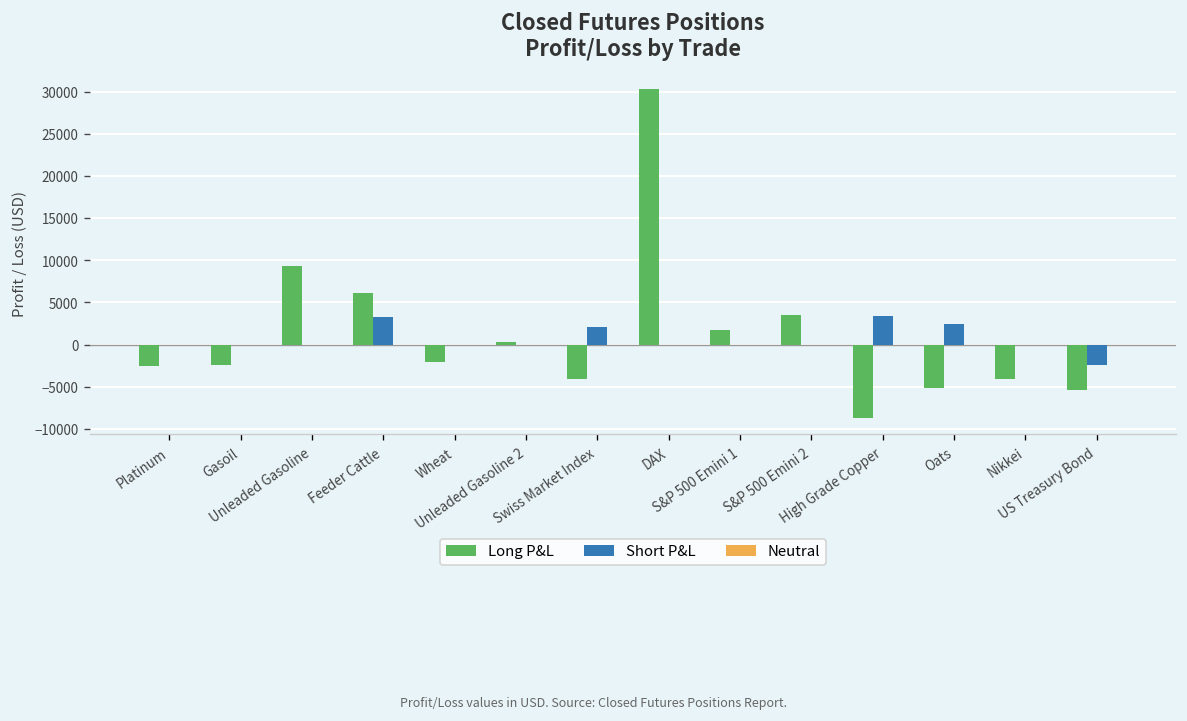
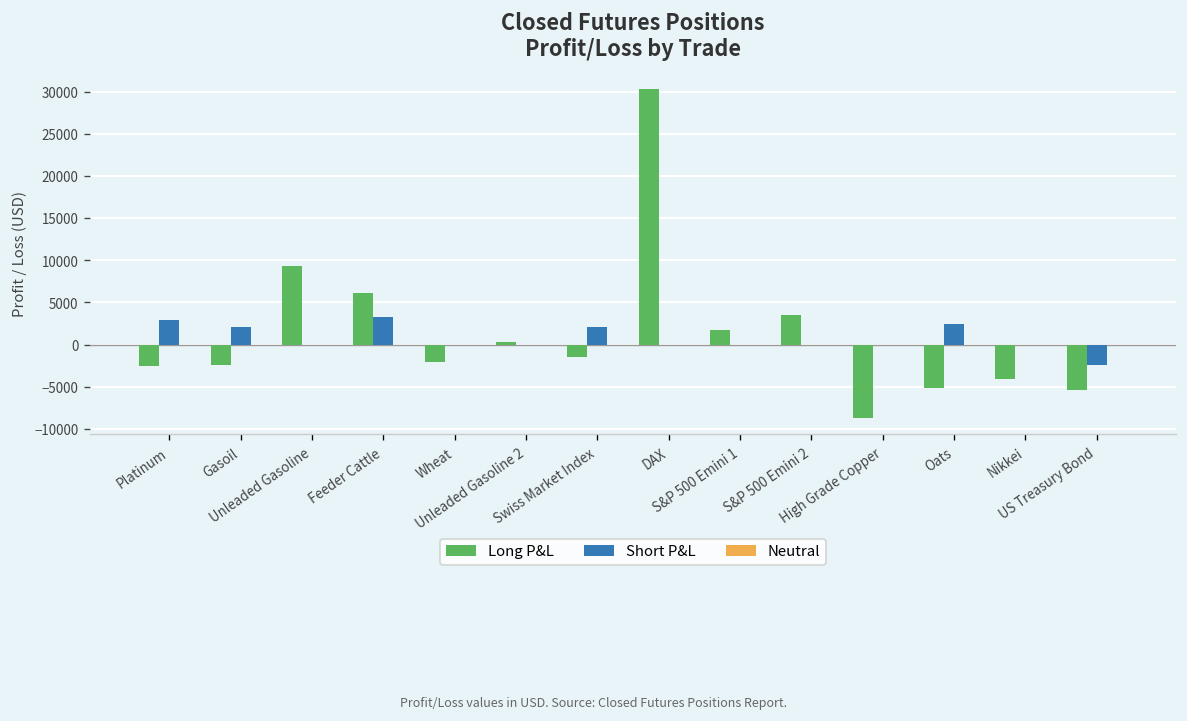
  {
    "Long P&L": {
      "Platinum": -3000,
      "Gasoil": -2000,
      "Unleaded Gasoline": 9000,
      "Feeder Cattle": 6000,
      "Wheat": -2000,
-     "Swiss Market Index": -4000,
+     "Swiss Market Index": -1000,
      "DAX": 30000,
      "S&P 500 Emini 1": 2000,
      "S&P 500 Emini 2": 4000,
      "High Grade Copper": -9000,
      "Oats": -5000,
      "Nikkei": -4000,
      "US Treasury Bond": -5000
    },
    "Short P&L": {
-     "Platinum": 0,
-     "Gasoil": 0,
+     "Platinum": 3000,
+     "Gasoil": 2000,
      "Unleaded Gasoline": 0,
      "Feeder Cattle": 3000,
      "Wheat": 0,
      "Unleaded Gasoline 2": 0,
      "Swiss Market Index": 2000,
      "DAX": 0,
      "S&P 500 Emini 1": 0,
      "S&P 500 Emini 2": 0,
-     "High Grade Copper": 3000,
+     "High Grade Copper": 0,
      "Oats": 2000,
      "Nikkei": 0,
      "US Treasury Bond": -2000
    },
    "Neutral": {
      "Platinum": 0,
      "Gasoil": 0,
      "Unleaded Gasoline": 0,
      "Feeder Cattle": 0,
      "Wheat": 0,
      "Unleaded Gasoline 2": 0,
      "Swiss Market Index": 0,
      "DAX": 0,
      "S&P 500 Emini 1": 0,
      "S&P 500 Emini 2": 0,
      "High Grade Copper": 0,
      "Oats": 0,
      "Nikkei": 0,
      "US Treasury Bond": 0
    }
  }
